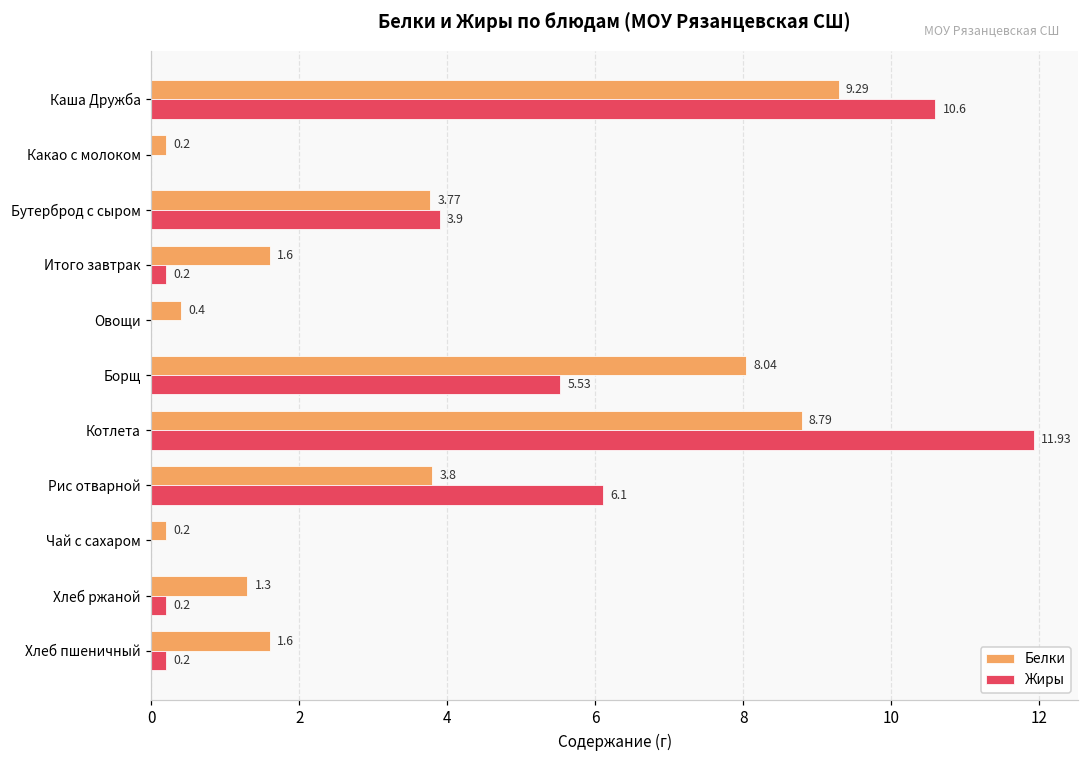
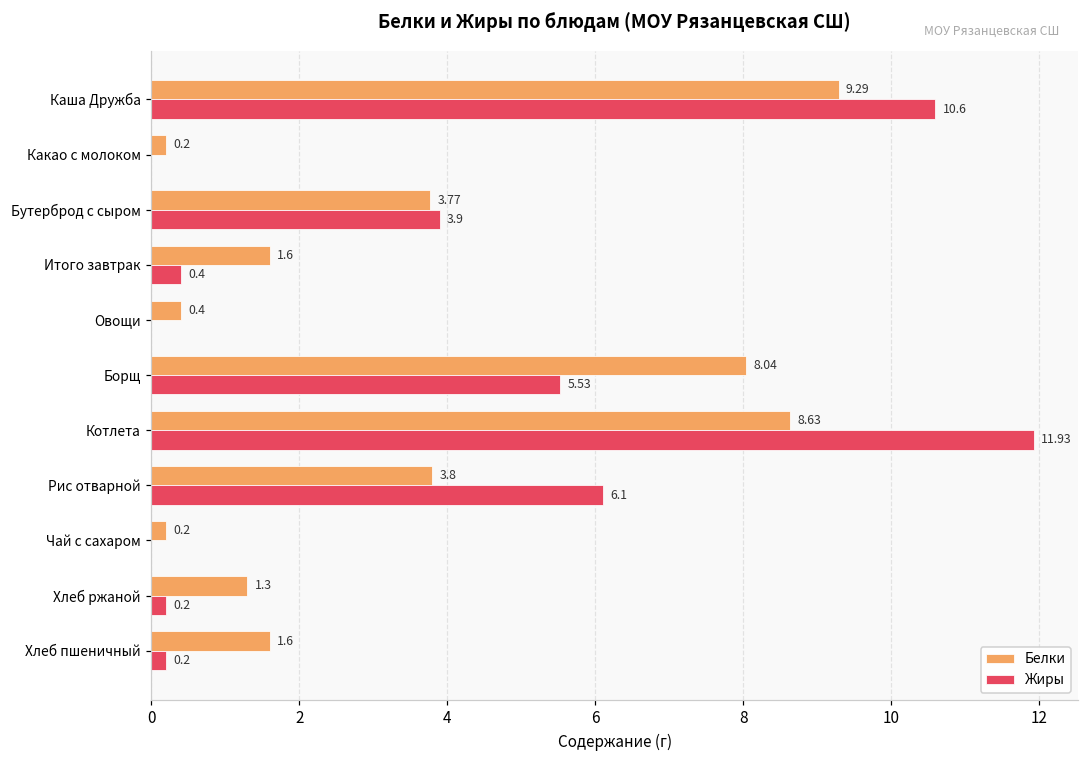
  {
    "Белки": {
      "Каша Дружба": 9.29,
      "Какао с молоком": 0.2,
      "Бутерброд с сыром": 3.77,
      "Итого завтрак": 1.6,
      "Овощи": 0.4,
      "Борщ": 8.04,
-     "Котлета": 8.79,
+     "Котлета": 8.63,
      "Рис отварной": 3.8,
      "Чай с сахаром": 0.2,
      "Хлеб ржаной": 1.3,
      "Хлеб пшеничный": 1.6
    },
    "Жиры": {
      "Каша Дружба": 10.6,
      "Бутерброд с сыром": 3.9,
-     "Итого завтрак": 0.2,
+     "Итого завтрак": 0.4,
      "Борщ": 5.53,
      "Котлета": 11.93,
      "Рис отварной": 6.1,
      "Хлеб ржаной": 0.2,
      "Хлеб пшеничный": 0.2
    }
  }
